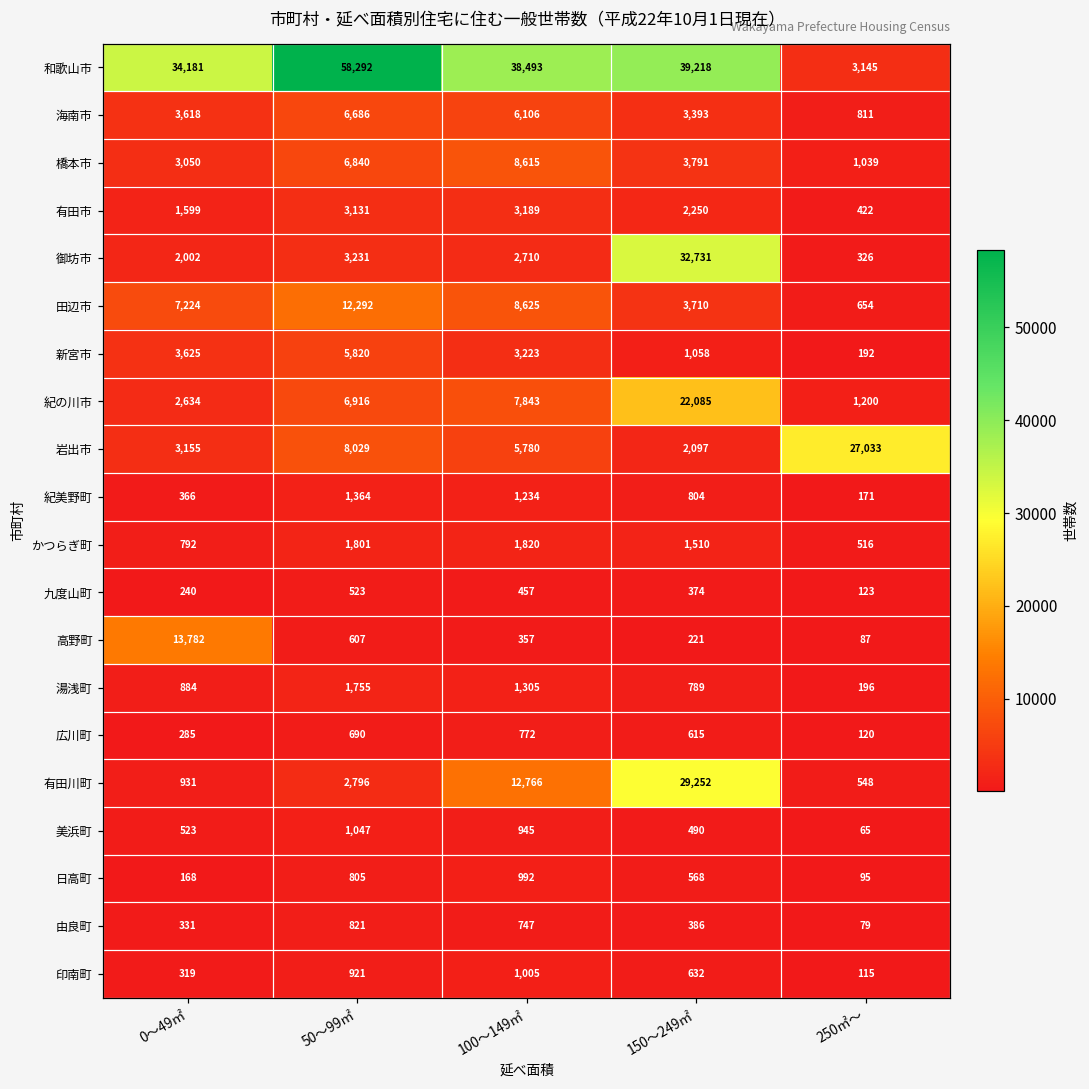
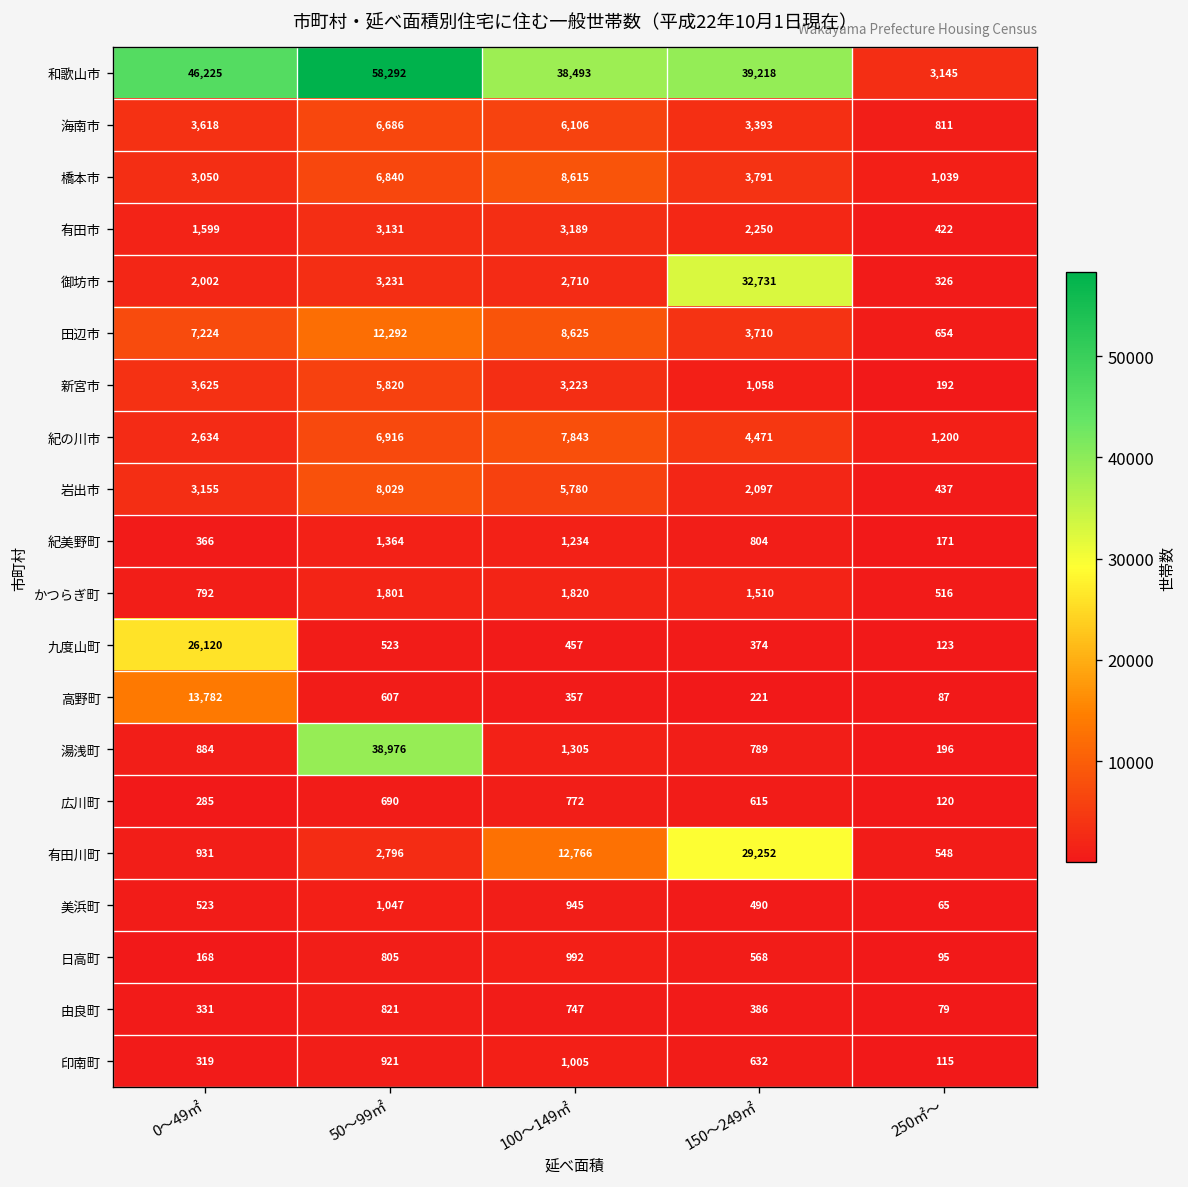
  {
    "和歌山市": {
-     "0～49㎡": "34,181",
+     "0～49㎡": "46,225",
      "50～99㎡": "58,292",
      "100～149㎡": "38,493",
      "150～249㎡": "39,218",
      "250㎡～": "3,145"
    },
    "海南市": {
      "0～49㎡": "3,618",
      "50～99㎡": "6,686",
      "100～149㎡": "6,106",
      "150～249㎡": "3,393",
      "250㎡～": "811"
    },
    "橋本市": {
      "0～49㎡": "3,050",
      "50～99㎡": "6,840",
      "100～149㎡": "8,615",
      "150～249㎡": "3,791",
      "250㎡～": "1,039"
    },
    "有田市": {
      "0～49㎡": "1,599",
      "50～99㎡": "3,131",
      "100～149㎡": "3,189",
      "150～249㎡": "2,250",
      "250㎡～": "422"
    },
    "御坊市": {
      "0～49㎡": "2,002",
      "50～99㎡": "3,231",
      "100～149㎡": "2,710",
      "150～249㎡": "32,731",
      "250㎡～": "326"
    },
    "田辺市": {
      "0～49㎡": "7,224",
      "50～99㎡": "12,292",
      "100～149㎡": "8,625",
      "150～249㎡": "3,710",
      "250㎡～": "654"
    },
    "新宮市": {
      "0～49㎡": "3,625",
      "50～99㎡": "5,820",
      "100～149㎡": "3,223",
      "150～249㎡": "1,058",
      "250㎡～": "192"
    },
    "紀の川市": {
      "0～49㎡": "2,634",
      "50～99㎡": "6,916",
      "100～149㎡": "7,843",
-     "150～249㎡": "22,085",
+     "150～249㎡": "4,471",
      "250㎡～": "1,200"
    },
    "岩出市": {
      "0～49㎡": "3,155",
      "50～99㎡": "8,029",
      "100～149㎡": "5,780",
      "150～249㎡": "2,097",
-     "250㎡～": "27,033"
+     "250㎡～": "437"
    },
    "紀美野町": {
      "0～49㎡": "366",
      "50～99㎡": "1,364",
      "100～149㎡": "1,234",
      "150～249㎡": "804",
      "250㎡～": "171"
    },
    "かつらぎ町": {
      "0～49㎡": "792",
      "50～99㎡": "1,801",
      "100～149㎡": "1,820",
      "150～249㎡": "1,510",
      "250㎡～": "516"
    },
    "九度山町": {
-     "0～49㎡": "240",
+     "0～49㎡": "26,120",
      "50～99㎡": "523",
      "100～149㎡": "457",
      "150～249㎡": "374",
      "250㎡～": "123"
    },
    "高野町": {
      "0～49㎡": "13,782",
      "50～99㎡": "607",
      "100～149㎡": "357",
      "150～249㎡": "221",
      "250㎡～": "87"
    },
    "湯浅町": {
      "0～49㎡": "884",
-     "50～99㎡": "1,755",
+     "50～99㎡": "38,976",
      "100～149㎡": "1,305",
      "150～249㎡": "789",
      "250㎡～": "196"
    },
    "広川町": {
      "0～49㎡": "285",
      "50～99㎡": "690",
      "100～149㎡": "772",
      "150～249㎡": "615",
      "250㎡～": "120"
    },
    "有田川町": {
      "0～49㎡": "931",
      "50～99㎡": "2,796",
      "100～149㎡": "12,766",
      "150～249㎡": "29,252",
      "250㎡～": "548"
    },
    "美浜町": {
      "0～49㎡": "523",
      "50～99㎡": "1,047",
      "100～149㎡": "945",
      "150～249㎡": "490",
      "250㎡～": "65"
    },
    "日高町": {
      "0～49㎡": "168",
      "50～99㎡": "805",
      "100～149㎡": "992",
      "150～249㎡": "568",
      "250㎡～": "95"
    },
    "由良町": {
      "0～49㎡": "331",
      "50～99㎡": "821",
      "100～149㎡": "747",
      "150～249㎡": "386",
      "250㎡～": "79"
    },
    "印南町": {
      "0～49㎡": "319",
      "50～99㎡": "921",
      "100～149㎡": "1,005",
      "150～249㎡": "632",
      "250㎡～": "115"
    }
  }
